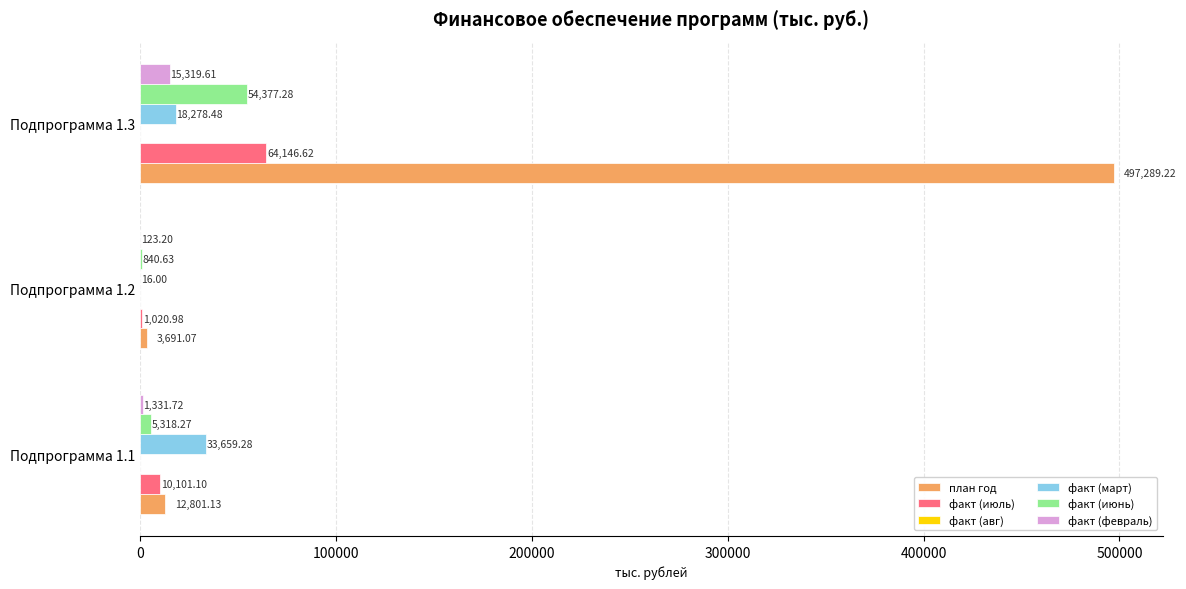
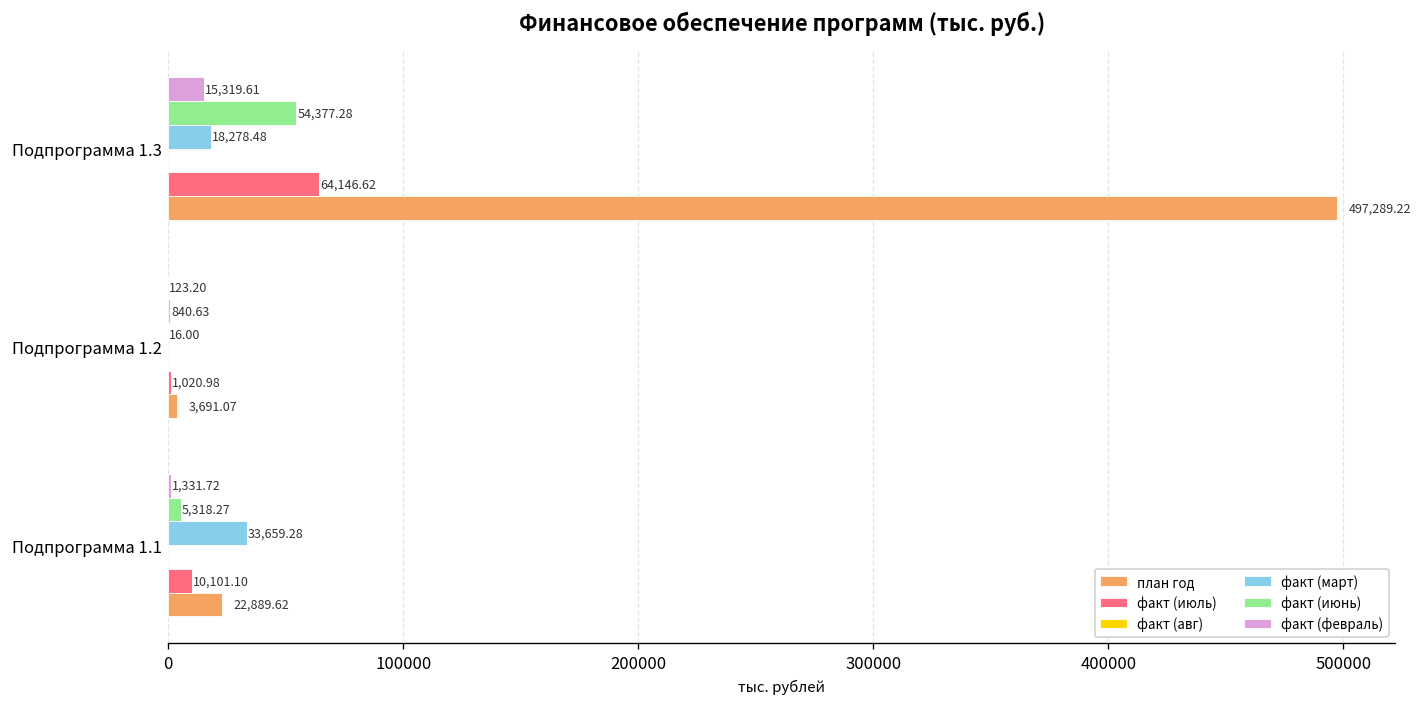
  {
    "план год": {
      "Подпрограмма 1.3": "497,289.22",
      "Подпрограмма 1.2": "3,691.07",
-     "Подпрограмма 1.1": "12,801.13"
+     "Подпрограмма 1.1": "22,889.62"
    },
    "факт (июль)": {
      "Подпрограмма 1.3": "64,146.62",
      "Подпрограмма 1.2": "1,020.98",
      "Подпрограмма 1.1": "10,101.10"
    },
    "факт (авг)": {
      "Подпрограмма 1.3": "0",
      "Подпрограмма 1.2": "0",
      "Подпрограмма 1.1": "0"
    },
    "факт (март)": {
      "Подпрограмма 1.3": "18,278.48",
      "Подпрограмма 1.2": "16.00",
      "Подпрограмма 1.1": "33,659.28"
    },
    "факт (июнь)": {
      "Подпрограмма 1.3": "54,377.28",
      "Подпрограмма 1.2": "840.63",
      "Подпрограмма 1.1": "5,318.27"
    },
    "факт (февраль)": {
      "Подпрограмма 1.3": "15,319.61",
      "Подпрограмма 1.2": "123.20",
      "Подпрограмма 1.1": "1,331.72"
    }
  }
